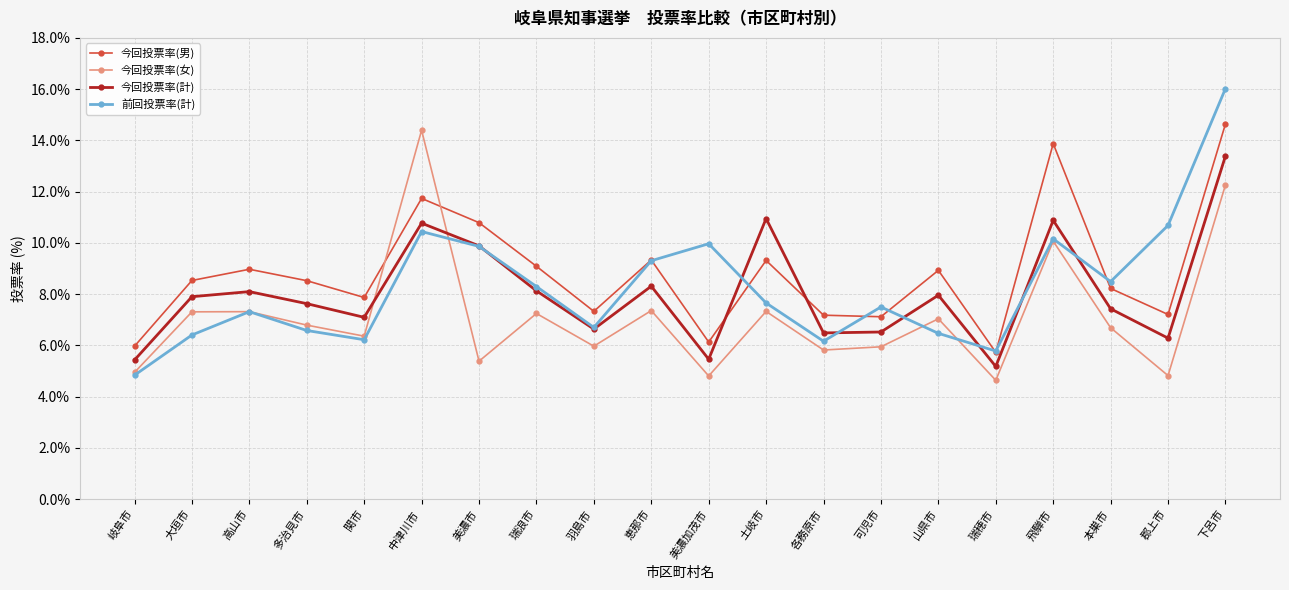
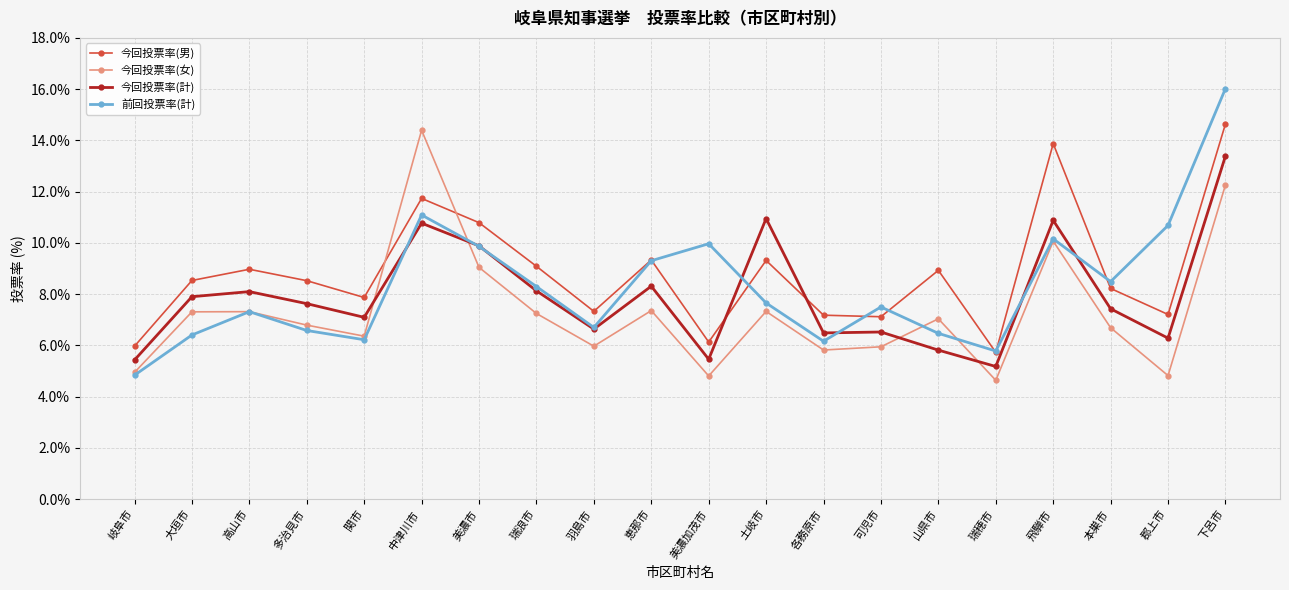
  {
    "今回投票率(男)": {
      "岐阜市": "6.0%",
      "大垣市": "8.5%",
      "高山市": "9.0%",
      "多治見市": "8.5%",
      "関市": "7.9%",
      "中津川市": "11.7%",
      "美濃市": "10.8%",
      "瑞浪市": "9.1%",
      "羽島市": "7.3%",
      "美濃加茂市": "6.1%",
      "土岐市": "9.3%",
      "各務原市": "7.2%",
      "可児市": "7.1%",
      "山県市": "8.9%",
      "飛騨市": "13.9%",
      "本巣市": "8.2%",
      "郡上市": "7.2%",
      "下呂市": "14.6%"
    },
    "今回投票率(女)": {
      "岐阜市": "4.9%",
      "大垣市": "7.3%",
      "多治見市": "6.8%",
      "関市": "6.4%",
      "中津川市": "14.4%",
-     "美濃市": "5.4%",
+     "美濃市": "9.0%",
      "瑞浪市": "7.2%",
      "羽島市": "6.0%",
      "恵那市": "7.4%",
      "美濃加茂市": "4.8%",
      "土岐市": "7.3%",
      "各務原市": "5.8%",
      "可児市": "5.9%",
      "山県市": "7.0%",
      "瑞穂市": "4.6%",
      "本巣市": "6.7%",
      "郡上市": "4.8%",
      "下呂市": "12.3%"
    },
    "今回投票率(計)": {
      "岐阜市": "5.4%",
      "大垣市": "7.9%",
      "高山市": "8.1%",
      "多治見市": "7.6%",
      "関市": "7.1%",
      "中津川市": "10.8%",
      "瑞浪市": "8.1%",
      "恵那市": "8.3%",
      "美濃加茂市": "5.5%",
      "土岐市": "10.9%",
      "各務原市": "6.5%",
      "可児市": "6.5%",
-     "山県市": "8.0%",
+     "山県市": "5.8%",
      "瑞穂市": "5.2%",
      "飛騨市": "10.9%",
      "本巣市": "7.4%",
      "郡上市": "6.3%",
      "下呂市": "13.4%"
    },
    "前回投票率(計)": {
      "岐阜市": "4.8%",
      "大垣市": "6.4%",
      "多治見市": "6.6%",
      "関市": "6.2%",
-     "中津川市": "10.4%",
+     "中津川市": "11.1%",
      "瑞浪市": "8.3%",
      "美濃加茂市": "10.0%",
      "土岐市": "7.7%",
      "各務原市": "6.2%",
      "可児市": "7.5%",
      "山県市": "6.5%",
      "本巣市": "8.5%",
      "郡上市": "10.7%",
      "下呂市": "16.0%"
    }
  }
